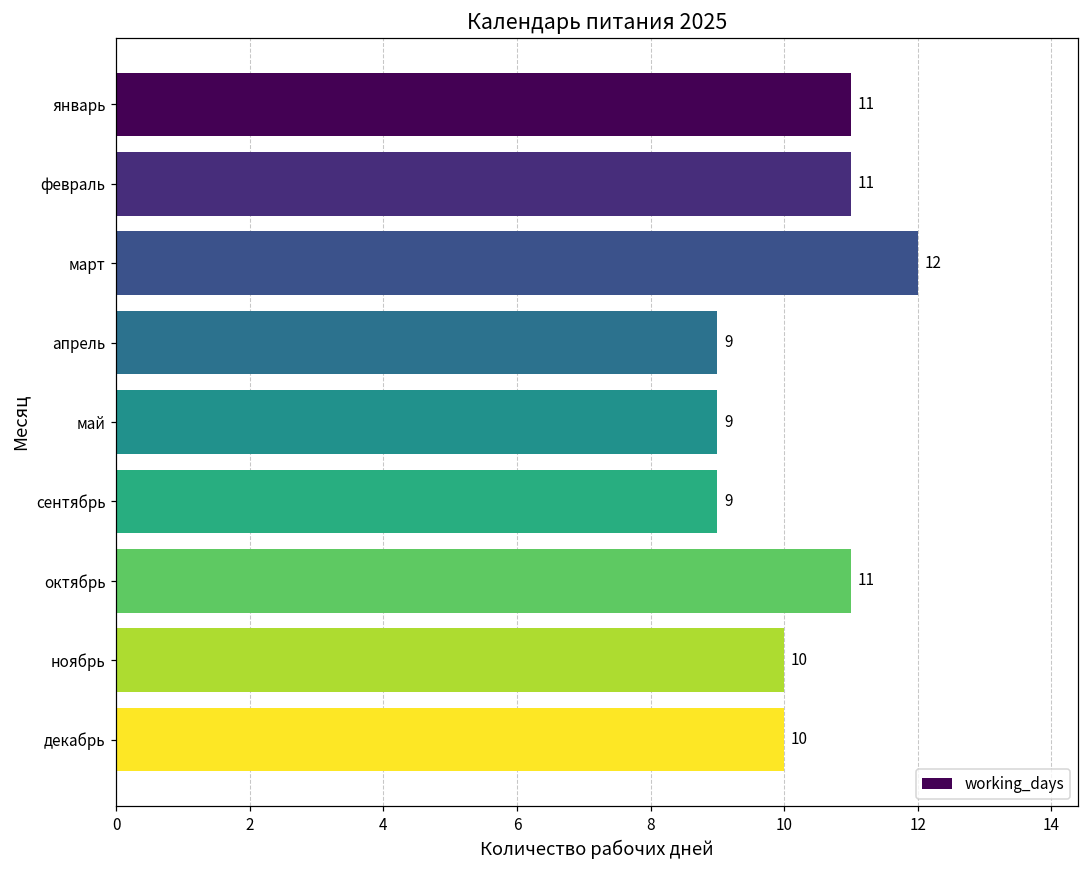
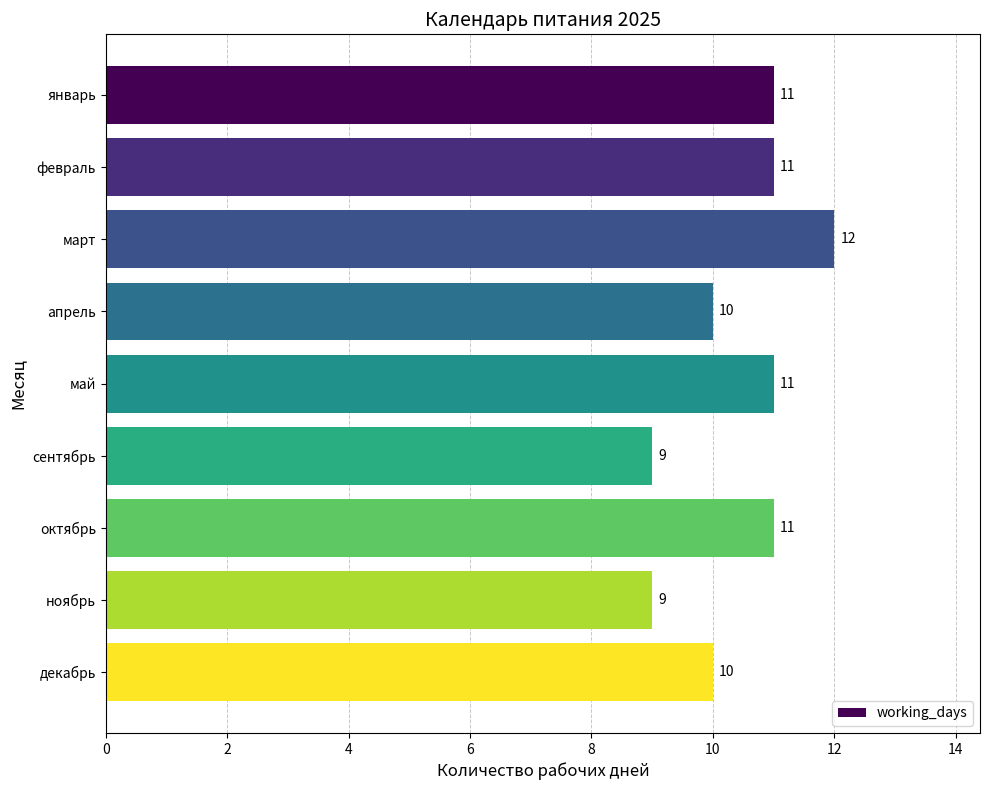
  {
    "январь": 11,
    "февраль": 11,
    "март": 12,
-   "апрель": 9,
-   "май": 9,
+   "апрель": 10,
+   "май": 11,
    "сентябрь": 9,
    "октябрь": 11,
-   "ноябрь": 10,
+   "ноябрь": 9,
    "декабрь": 10
  }
